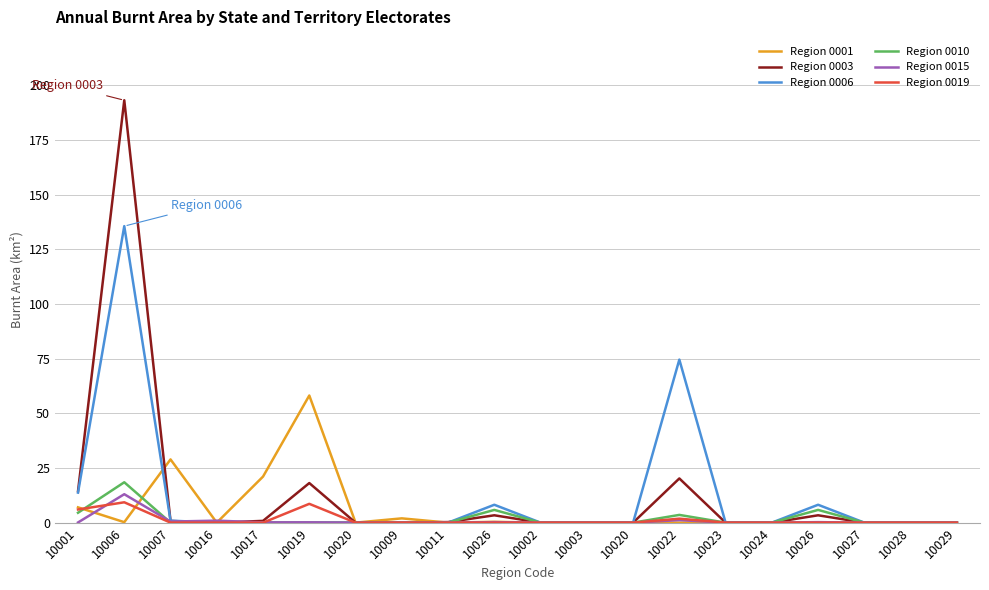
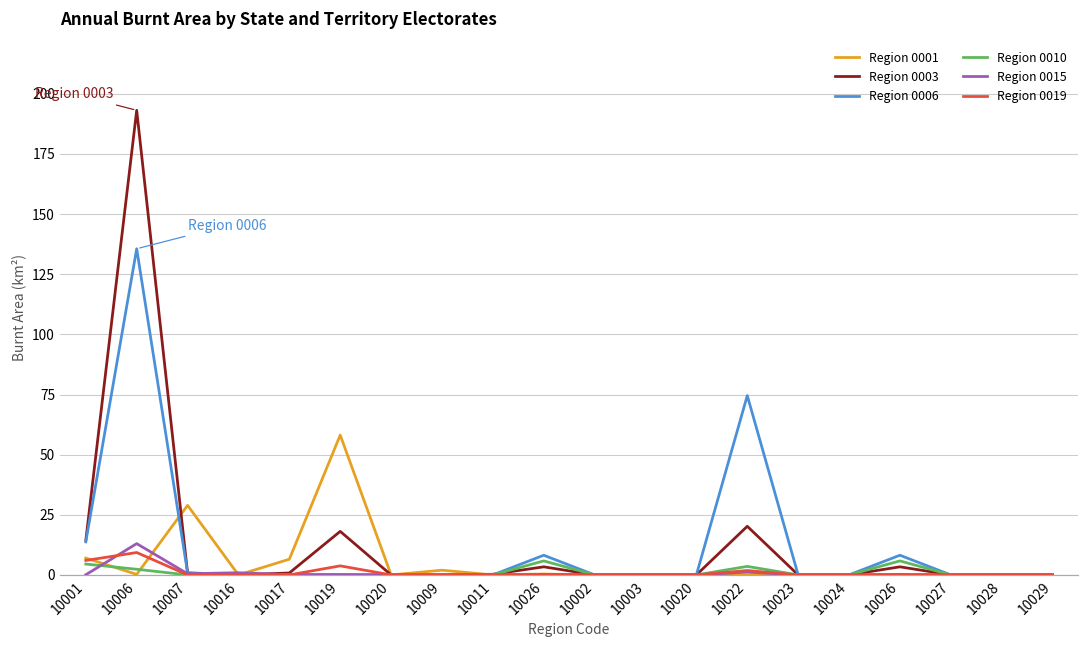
  {
    "Region 0001": {
      "10006": 0,
      "10007": 29,
-     "10017": 21,
+     "10017": 7,
      "10019": 58,
      "10009": 2
    },
    "Region 0003": {
      "10019": 18,
      "10022": 20
    },
    "Region 0006": {
      "10022": 75
    },
    "Region 0010": {
      "10001": 5,
-     "10006": 18,
+     "10006": 2,
      "10022": 4
    },
    "Region 0015": {
      "10001": 0,
      "10006": 13
    },
    "Region 0019": {
      "10006": 9,
-     "10019": 9
+     "10019": 4
    }
  }
